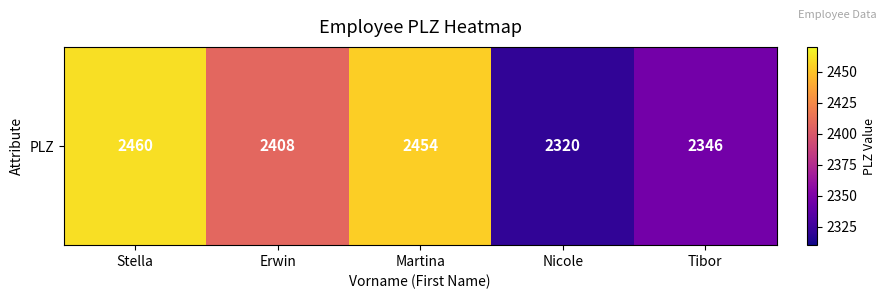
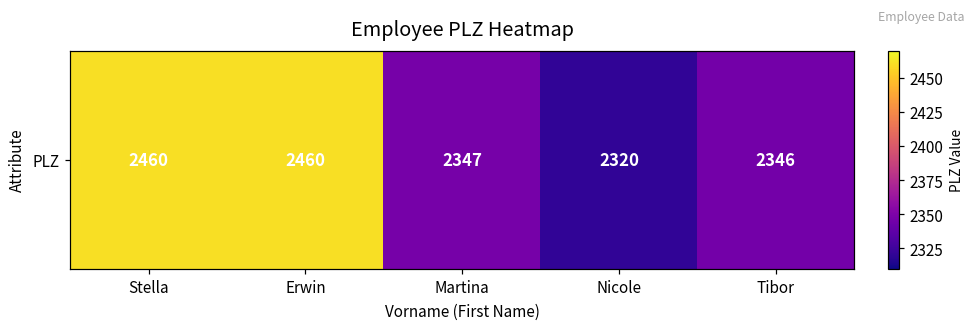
  {
    "PLZ": {
      "Stella": 2460,
-     "Erwin": 2408,
-     "Martina": 2454,
+     "Erwin": 2460,
+     "Martina": 2347,
      "Nicole": 2320,
      "Tibor": 2346
    }
  }
